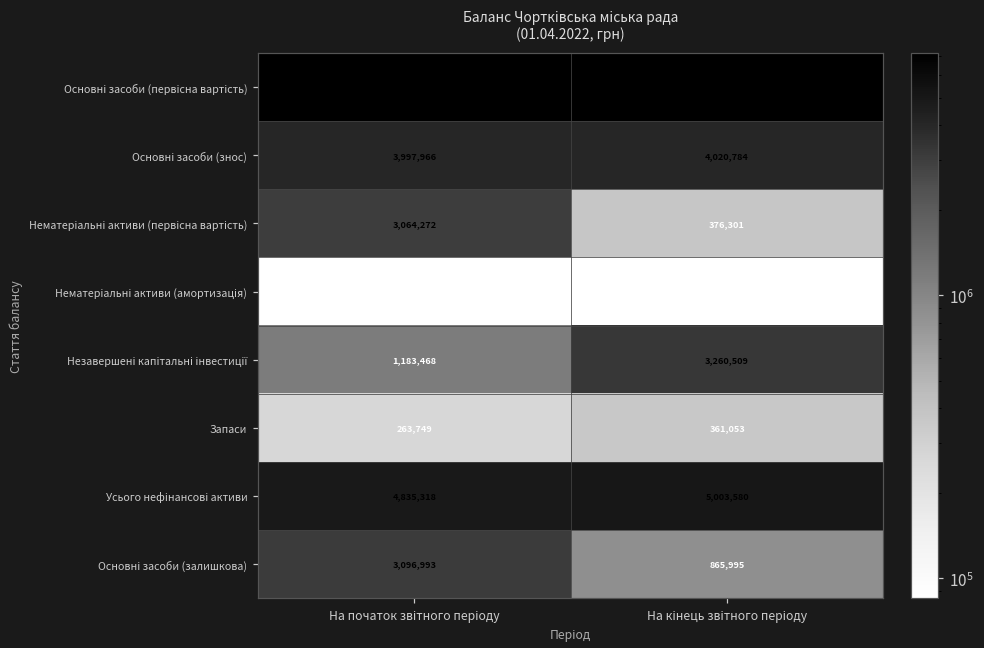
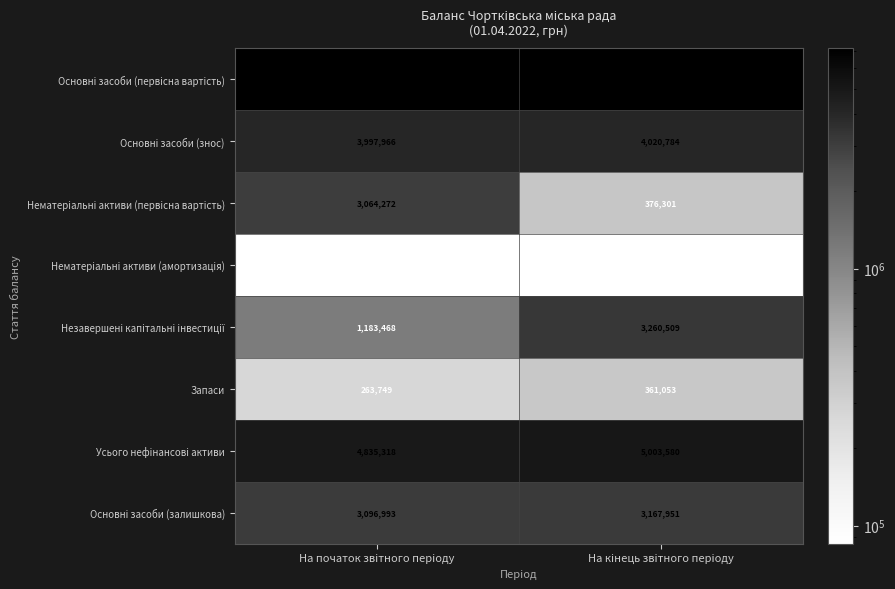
  {
    "Нематеріальні активи (первісна вартість)": {
      "На початок звітного періоду": "3,064,272",
      "На кінець звітного періоду": "376,301"
    },
    "Незавершені капітальні інвестиції": {
      "На початок звітного періоду": "1,183,468",
      "На кінець звітного періоду": "3,260,509"
    },
    "Запаси": {
      "На кінець звітного періоду": "361,053"
    },
    "Основні засоби (залишкова)": {
      "На початок звітного періоду": "3,096,993",
-     "На кінець звітного періоду": "865,995"
+     "На кінець звітного періоду": "3,167,951"
    }
  }
